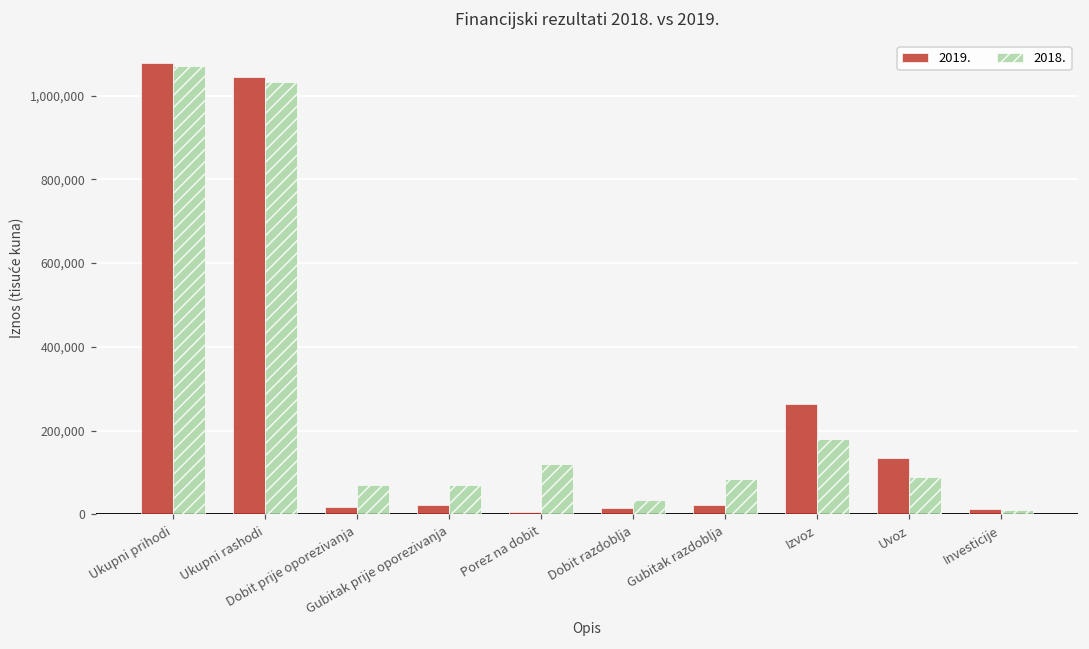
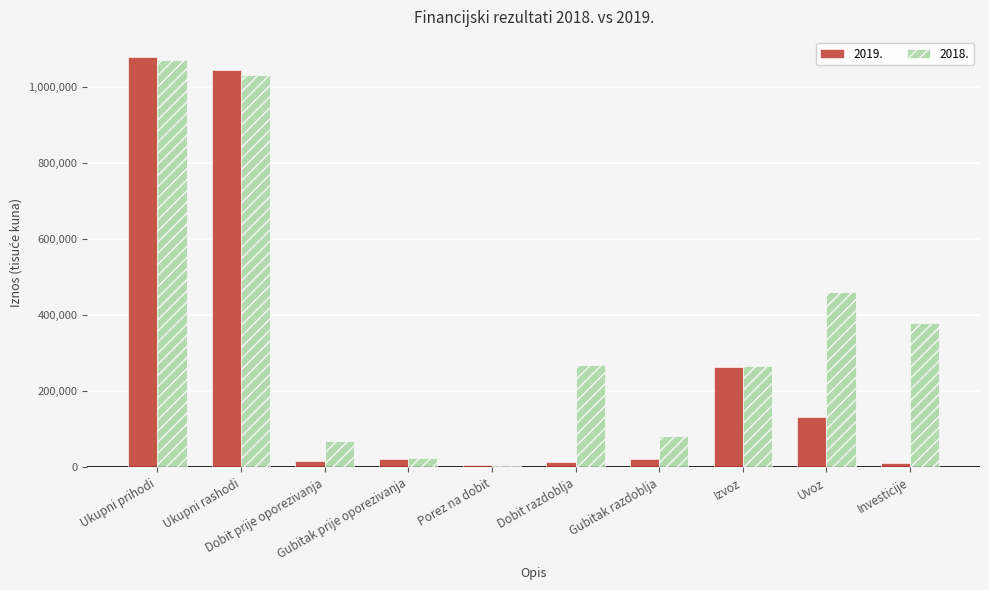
  {
    "2019.": {
      "Ukupni prihodi": "1,080,000",
      "Ukupni rashodi": "1,040,000",
      "Dobit prije oporezivanja": "20,000",
      "Gubitak prije oporezivanja": "20,000",
      "Dobit razdoblja": "10,000",
      "Gubitak razdoblja": "20,000",
      "Izvoz": "260,000",
      "Uvoz": "130,000",
      "Investicije": "10,000"
    },
    "2018.": {
      "Ukupni prihodi": "1,070,000",
      "Ukupni rashodi": "1,030,000",
      "Dobit prije oporezivanja": "70,000",
-     "Gubitak prije oporezivanja": "70,000",
-     "Porez na dobit": "120,000",
-     "Dobit razdoblja": "30,000",
+     "Gubitak prije oporezivanja": "20,000",
+     "Porez na dobit": "0",
+     "Dobit razdoblja": "270,000",
      "Gubitak razdoblja": "80,000",
-     "Izvoz": "180,000",
-     "Uvoz": "90,000",
-     "Investicije": "10,000"
+     "Izvoz": "270,000",
+     "Uvoz": "460,000",
+     "Investicije": "380,000"
    }
  }
